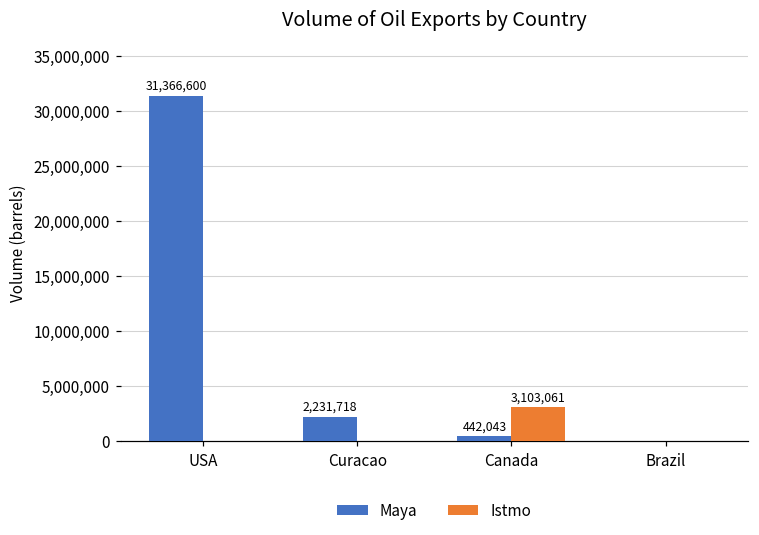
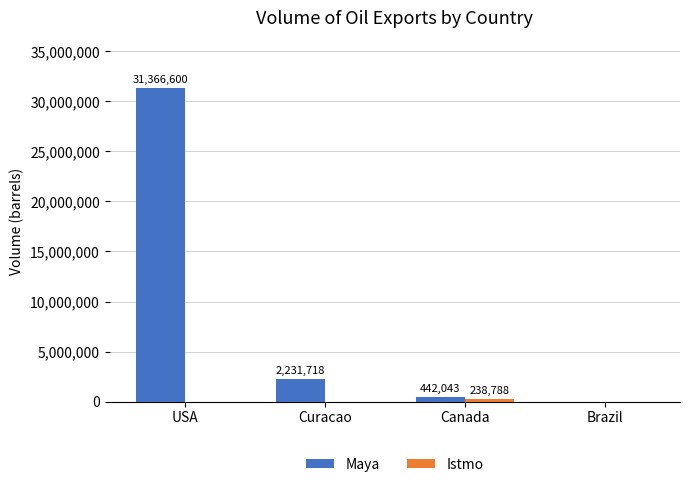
  {
    "Maya": {
      "USA": "31,366,600",
      "Curacao": "2,231,718",
      "Canada": "442,043"
    },
    "Istmo": {
-     "Canada": "3,103,061"
+     "Canada": "238,788"
    }
  }
